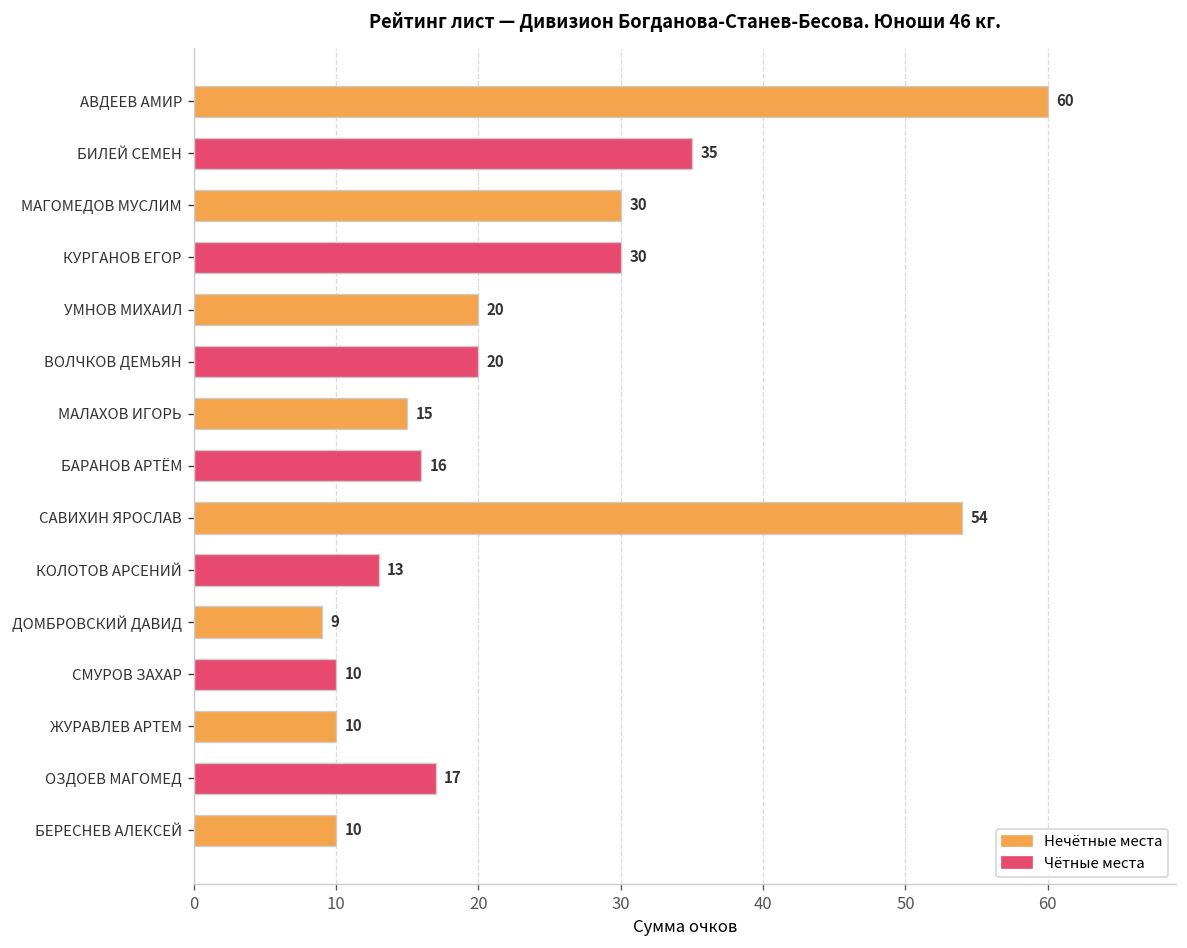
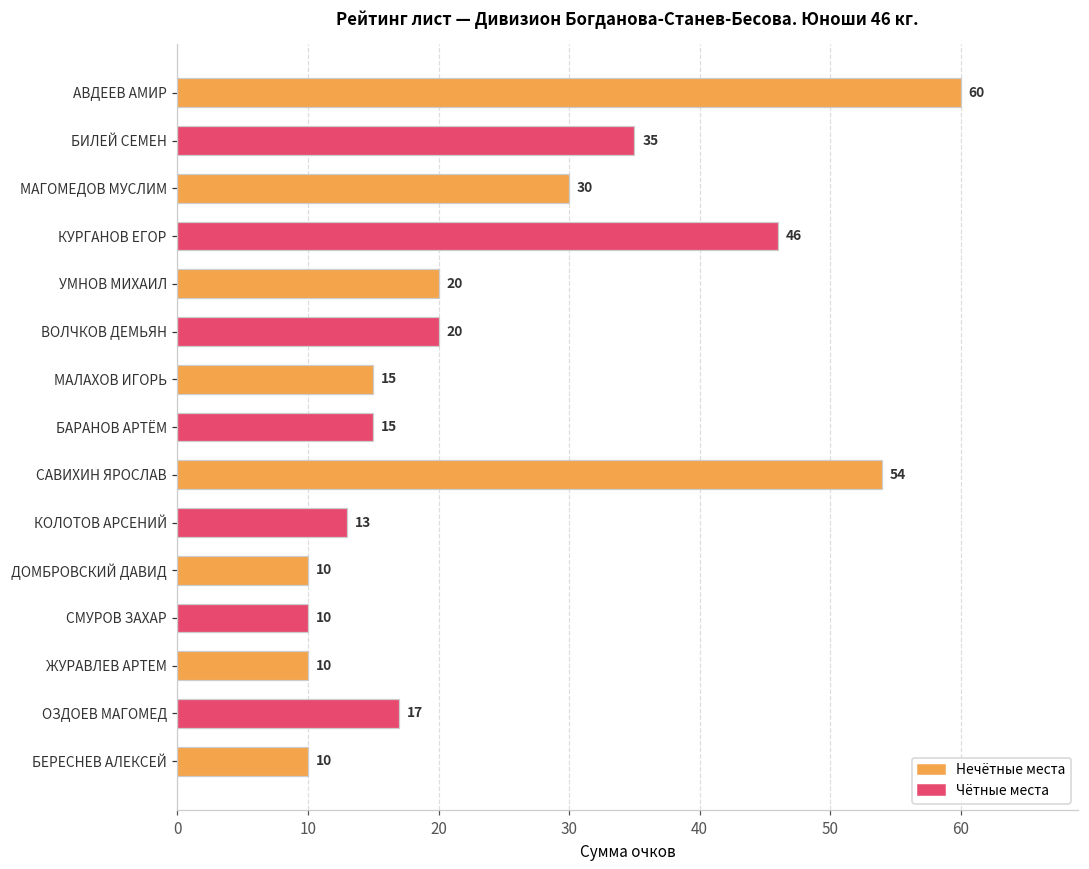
  {
    "АВДЕЕВ АМИР": 60,
    "БИЛЕЙ СЕМЕН": 35,
    "МАГОМЕДОВ МУСЛИМ": 30,
-   "КУРГАНОВ ЕГОР": 30,
+   "КУРГАНОВ ЕГОР": 46,
    "УМНОВ МИХАИЛ": 20,
    "ВОЛЧКОВ ДЕМЬЯН": 20,
    "МАЛАХОВ ИГОРЬ": 15,
-   "БАРАНОВ АРТЁМ": 16,
+   "БАРАНОВ АРТЁМ": 15,
    "САВИХИН ЯРОСЛАВ": 54,
    "КОЛОТОВ АРСЕНИЙ": 13,
-   "ДОМБРОВСКИЙ ДАВИД": 9,
+   "ДОМБРОВСКИЙ ДАВИД": 10,
    "СМУРОВ ЗАХАР": 10,
    "ЖУРАВЛЕВ АРТЕМ": 10,
    "ОЗДОЕВ МАГОМЕД": 17,
    "БЕРЕСНЕВ АЛЕКСЕЙ": 10
  }
